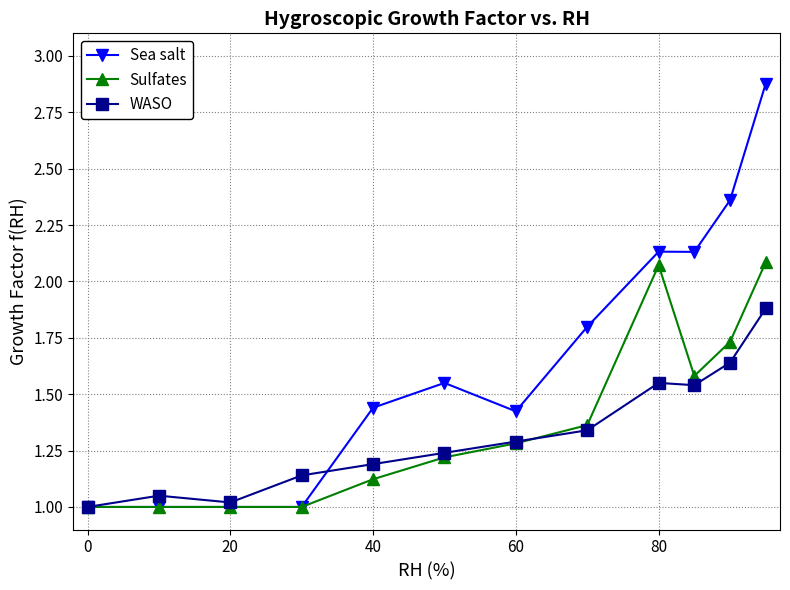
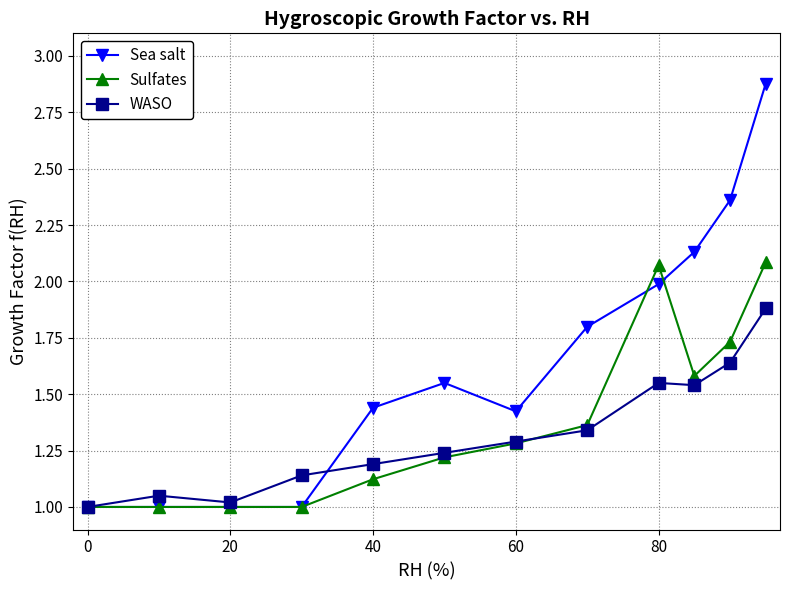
  {
    "Sea salt": {
      "40": 1.44,
      "60": 1.42,
-     "80": 2.13
+     "80": 1.99
    },
    "Sulfates": {
      "40": 1.12,
      "80": 2.07
    },
    "WASO": {
      "20": 1.02,
      "40": 1.19,
      "80": 1.55
    }
  }
